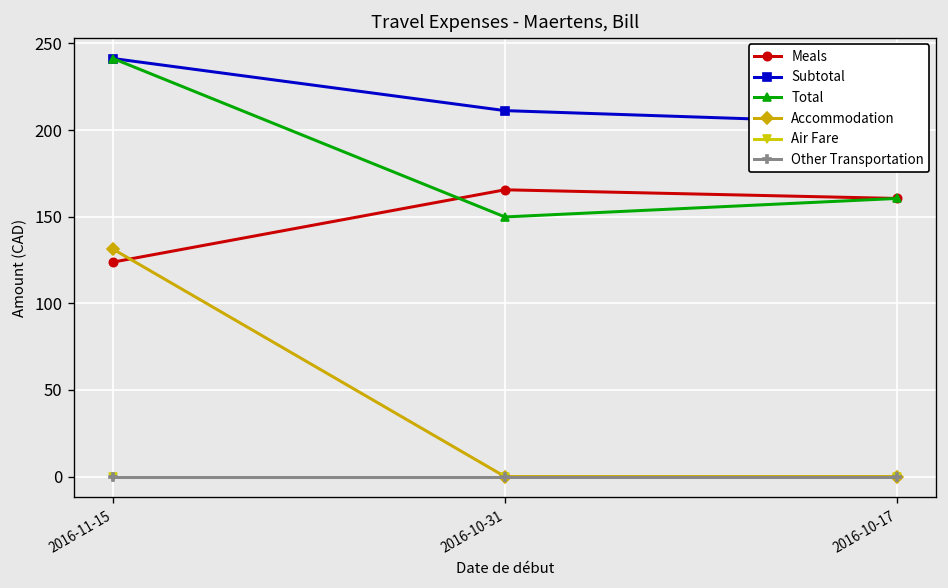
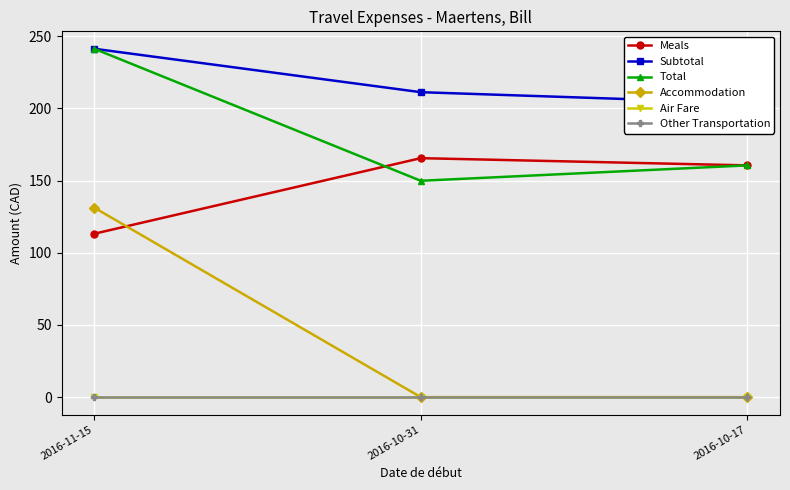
  {
    "Meals": {
-     "2016-11-15": 124,
+     "2016-11-15": 113,
      "2016-10-31": 166
    },
    "Subtotal": {
      "2016-10-31": 211
    },
    "Total": {
      "2016-10-31": 150
    },
    "Accommodation": {
      "2016-11-15": 131
    },
    "Other Transportation": {
      "2016-11-15": 0
    }
  }
